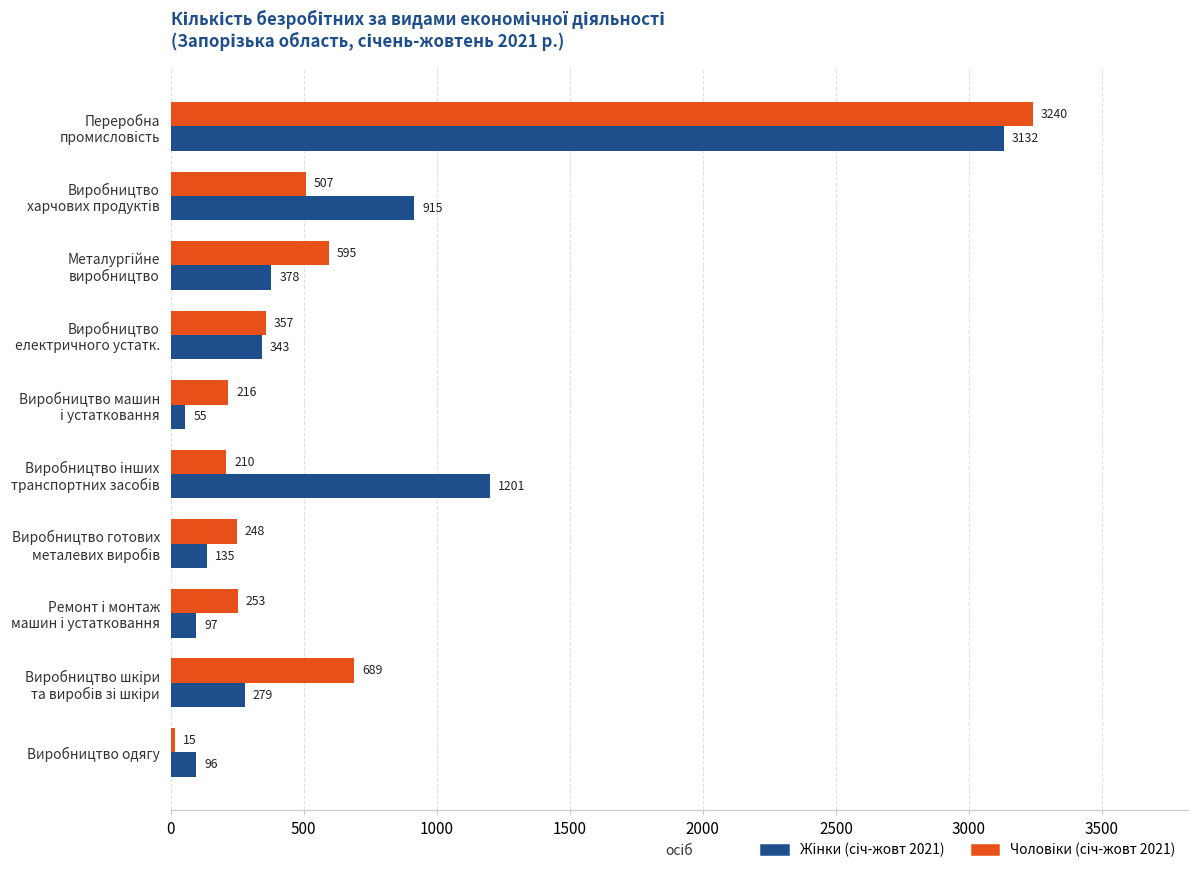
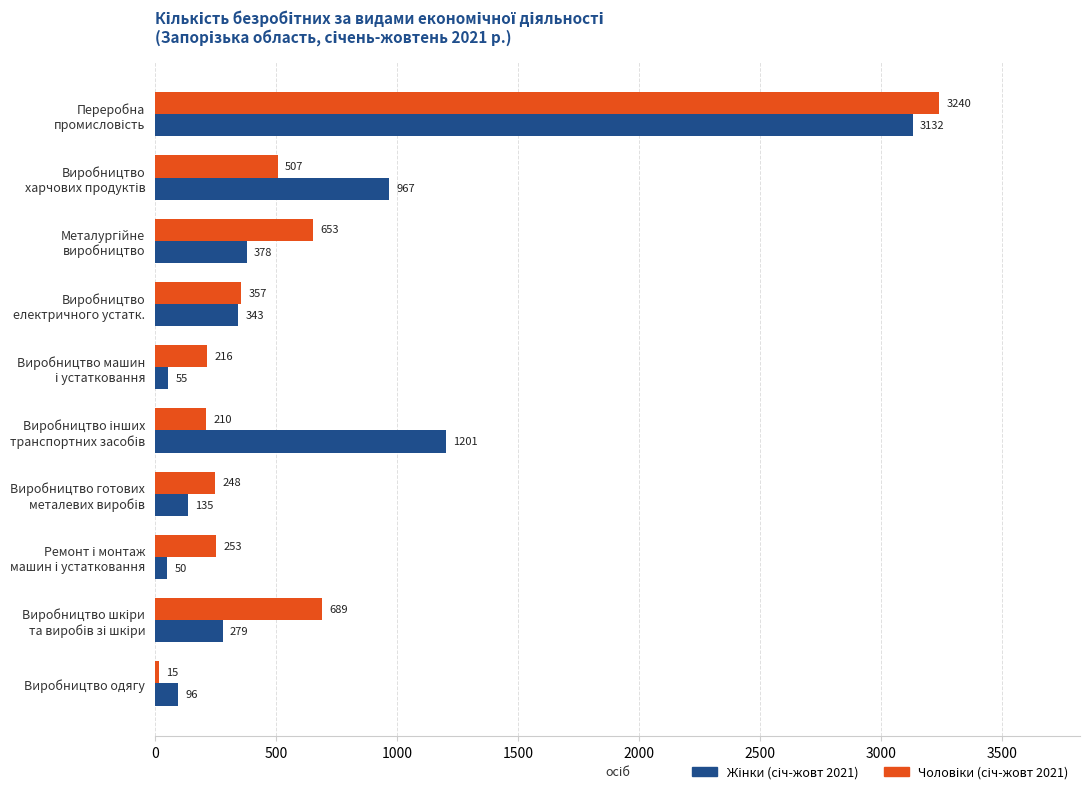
  {
    "Жінки (січ-жовт 2021)": {
      "Переробна промисловість": 3132,
-     "Виробництво харчових продуктів": 915,
+     "Виробництво харчових продуктів": 967,
      "Металургійне виробництво": 378,
      "Виробництво електричного устатк.": 343,
      "Виробництво машин і устатковання": 55,
      "Виробництво інших транспортних засобів": 1201,
      "Виробництво готових металевих виробів": 135,
-     "Ремонт і монтаж машин і устатковання": 97,
+     "Ремонт і монтаж машин і устатковання": 50,
      "Виробництво шкіри та виробів зі шкіри": 279,
      "Виробництво одягу": 96
    },
    "Чоловіки (січ-жовт 2021)": {
      "Переробна промисловість": 3240,
      "Виробництво харчових продуктів": 507,
-     "Металургійне виробництво": 595,
+     "Металургійне виробництво": 653,
      "Виробництво електричного устатк.": 357,
      "Виробництво машин і устатковання": 216,
      "Виробництво інших транспортних засобів": 210,
      "Виробництво готових металевих виробів": 248,
      "Ремонт і монтаж машин і устатковання": 253,
      "Виробництво шкіри та виробів зі шкіри": 689,
      "Виробництво одягу": 15
    }
  }
